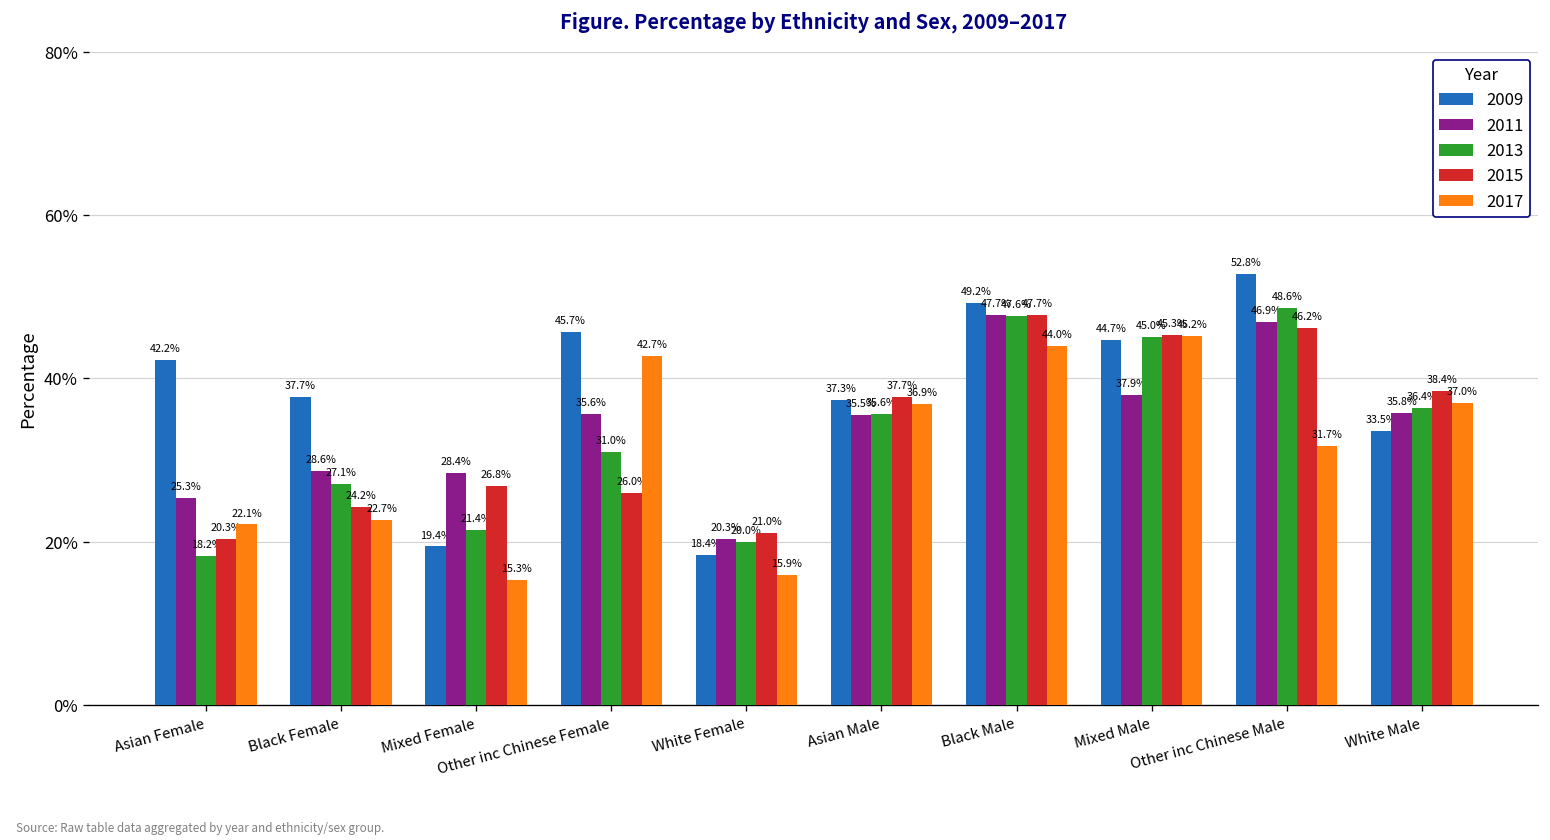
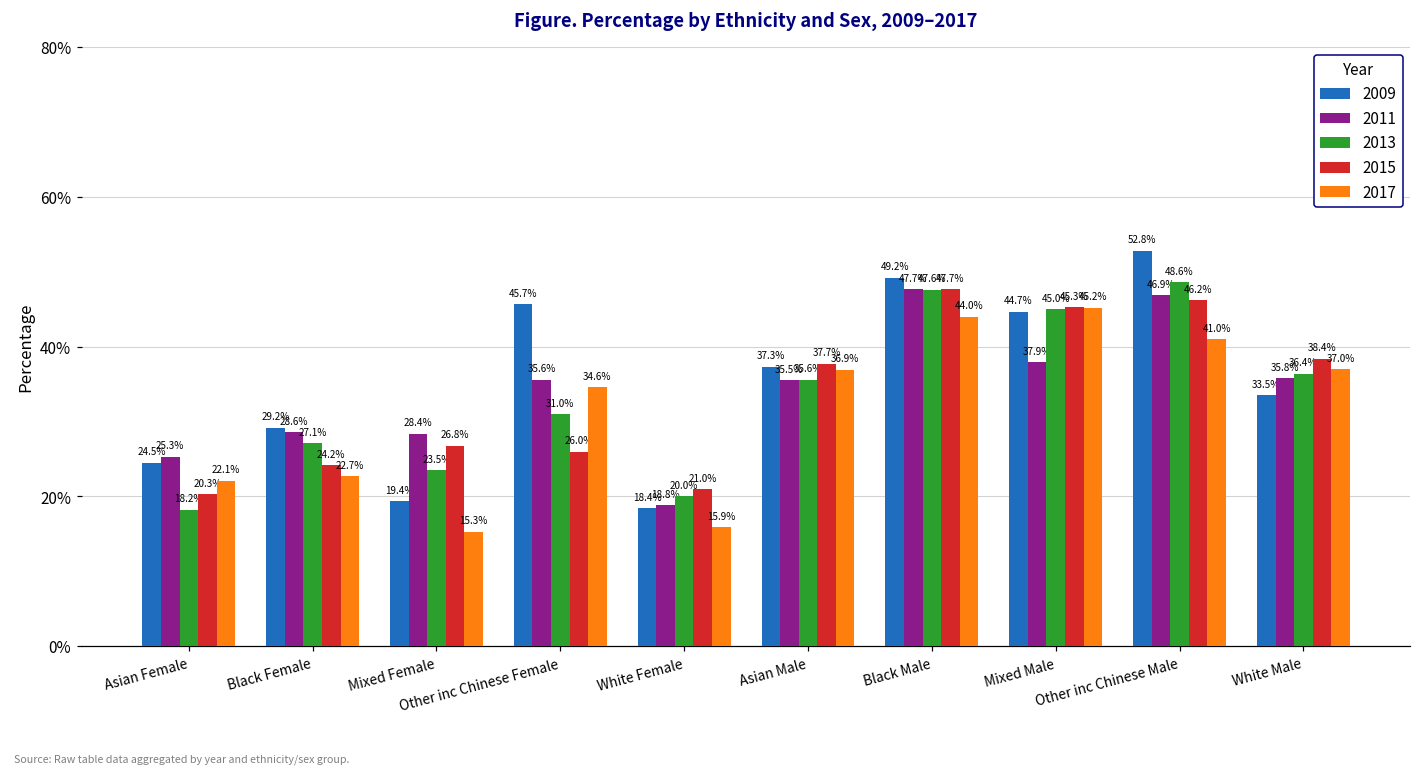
  {
    "2009": {
-     "Asian Female": "42.2%",
-     "Black Female": "37.7%",
+     "Asian Female": "24.5%",
+     "Black Female": "29.2%",
      "Mixed Female": "19.4%",
      "Other inc Chinese Female": "45.7%",
      "White Female": "18.4%",
      "Asian Male": "37.3%",
      "Black Male": "49.2%",
      "Mixed Male": "44.7%",
      "Other inc Chinese Male": "52.8%",
      "White Male": "33.5%"
    },
    "2011": {
      "Asian Female": "25.3%",
      "Black Female": "28.6%",
      "Mixed Female": "28.4%",
      "Other inc Chinese Female": "35.6%",
-     "White Female": "20.3%",
+     "White Female": "18.8%",
      "Mixed Male": "37.9%",
      "Other inc Chinese Male": "46.9%"
    },
    "2013": {
      "Asian Female": "18.2%",
      "Black Female": "27.1%",
-     "Mixed Female": "21.4%",
+     "Mixed Female": "23.5%",
      "Other inc Chinese Female": "31.0%",
      "Other inc Chinese Male": "48.6%"
    },
    "2015": {
      "Asian Female": "20.3%",
      "Black Female": "24.2%",
      "Mixed Female": "26.8%",
      "Other inc Chinese Female": "26.0%",
      "White Female": "21.0%",
      "Asian Male": "37.7%",
      "Other inc Chinese Male": "46.2%",
      "White Male": "38.4%"
    },
    "2017": {
      "Asian Female": "22.1%",
      "Black Female": "22.7%",
      "Mixed Female": "15.3%",
-     "Other inc Chinese Female": "42.7%",
+     "Other inc Chinese Female": "34.6%",
      "White Female": "15.9%",
      "Asian Male": "36.9%",
      "Black Male": "44.0%",
-     "Other inc Chinese Male": "31.7%",
+     "Other inc Chinese Male": "41.0%",
      "White Male": "37.0%"
    }
  }
